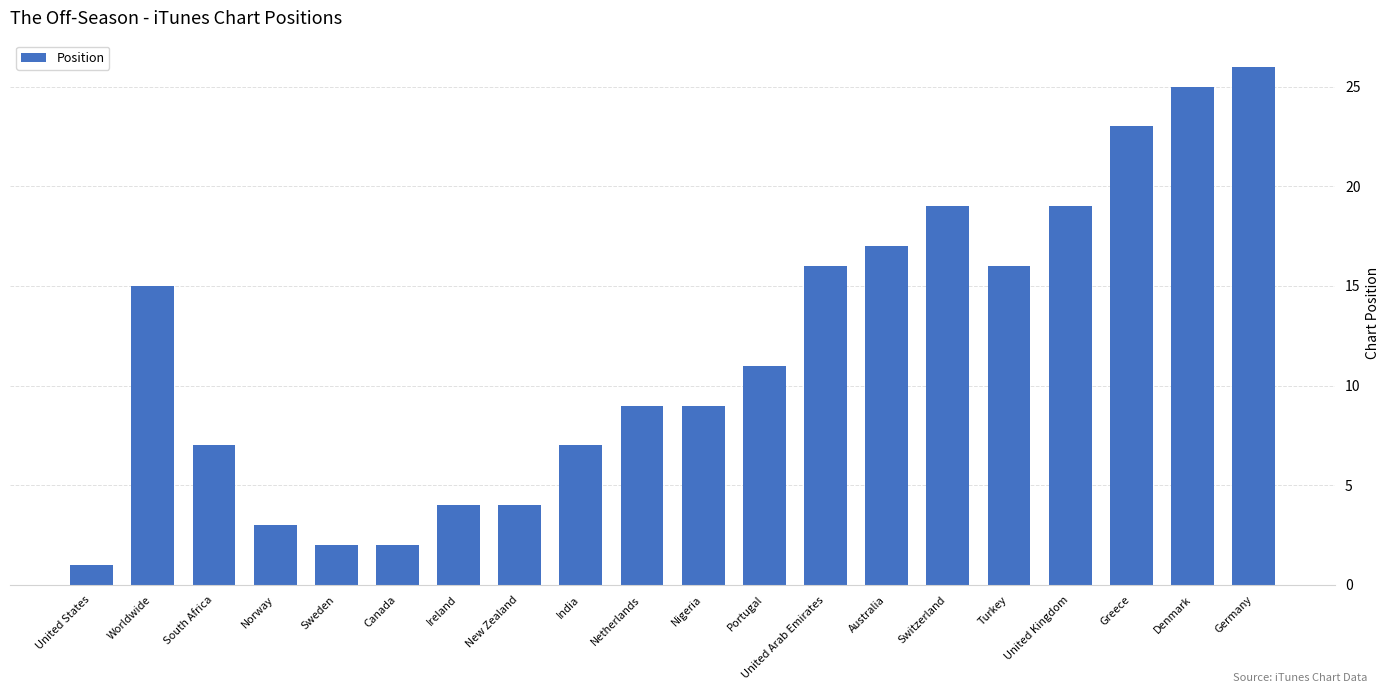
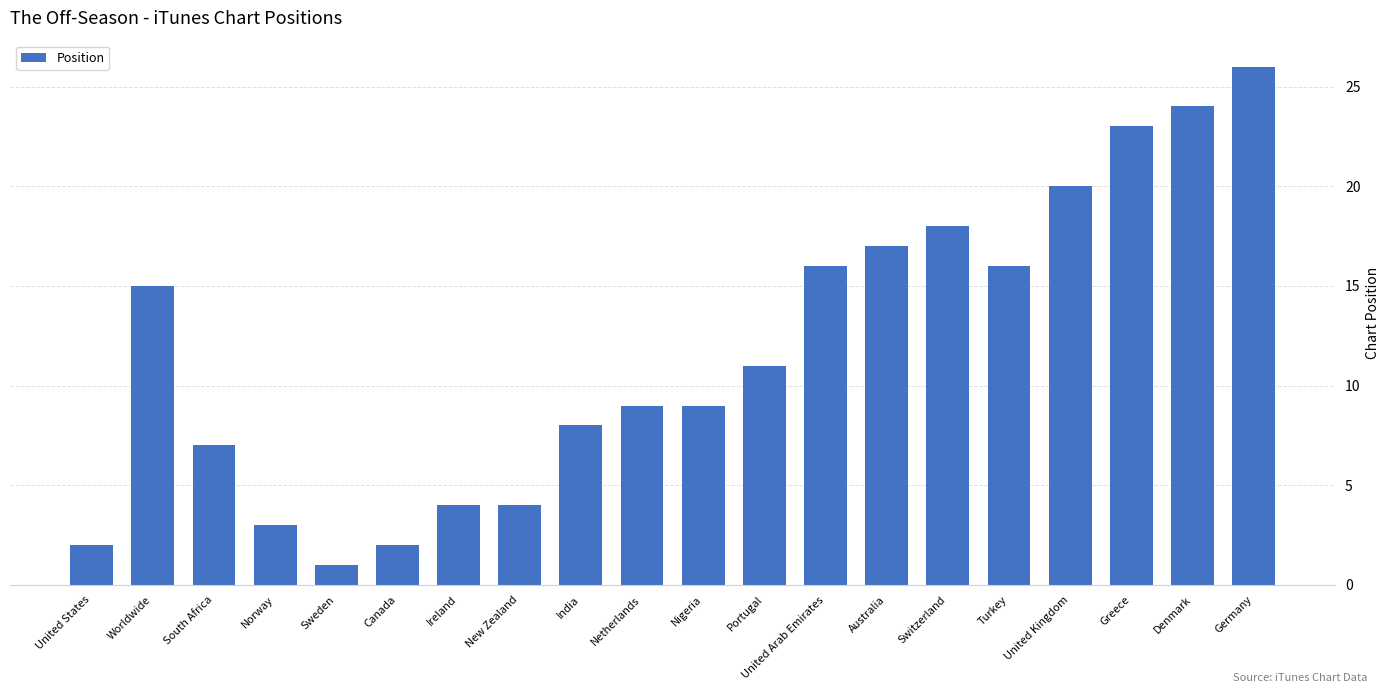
  {
-   "United States": 1,
+   "United States": 2,
    "Worldwide": 15,
    "South Africa": 7,
    "Norway": 3,
-   "Sweden": 2,
+   "Sweden": 1,
    "Canada": 2,
    "Ireland": 4,
    "New Zealand": 4,
-   "India": 7,
+   "India": 8,
    "Netherlands": 9,
    "Nigeria": 9,
    "Portugal": 11,
    "United Arab Emirates": 16,
    "Australia": 17,
-   "Switzerland": 19,
+   "Switzerland": 18,
    "Turkey": 16,
-   "United Kingdom": 19,
+   "United Kingdom": 20,
    "Greece": 23,
-   "Denmark": 25,
+   "Denmark": 24,
    "Germany": 26
  }
